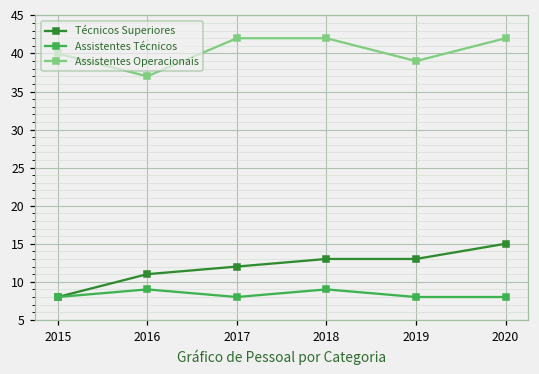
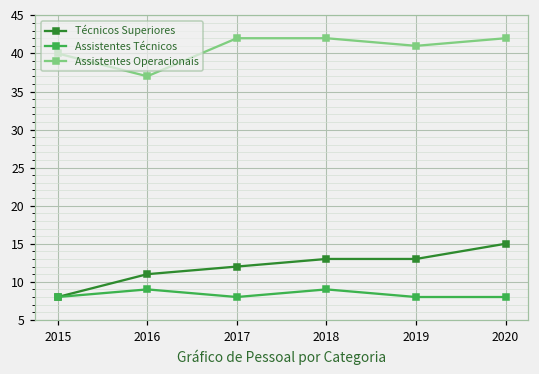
  {
    "Assistentes Operacionais": {
      "2016": 37,
      "2017": 42,
      "2018": 42,
-     "2019": 39,
+     "2019": 41,
      "2020": 42
    }
  }
